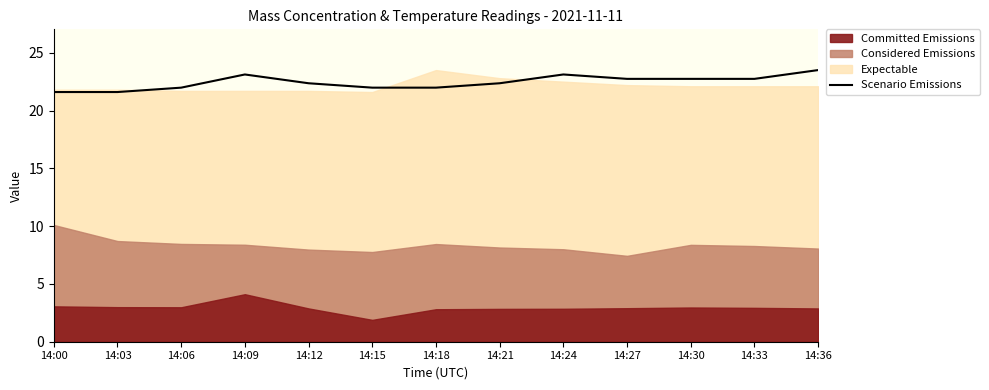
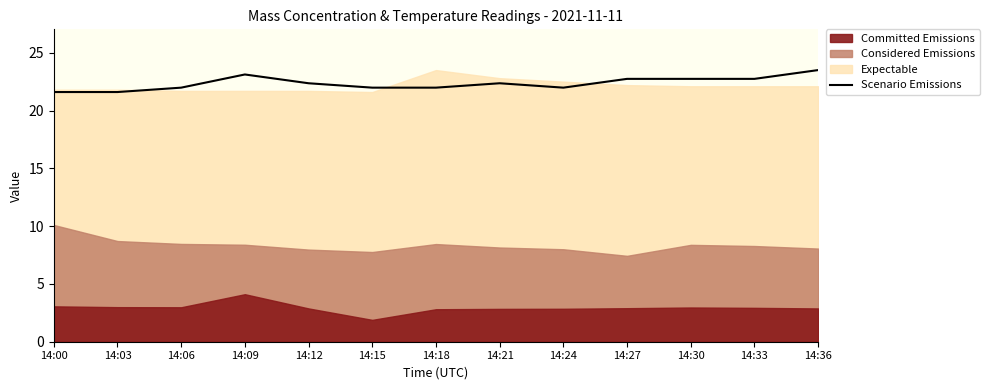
  {
    "Scenario Emissions": {
      "14:06": 22.0,
      "14:09": 23.1,
      "14:12": 22.4,
      "14:15": 22.0,
      "14:18": 22.0,
      "14:21": 22.4,
-     "14:24": 23.1,
+     "14:24": 22.0,
      "14:27": 22.7,
      "14:30": 22.7,
      "14:33": 22.7,
      "14:36": 23.5
    }
  }
